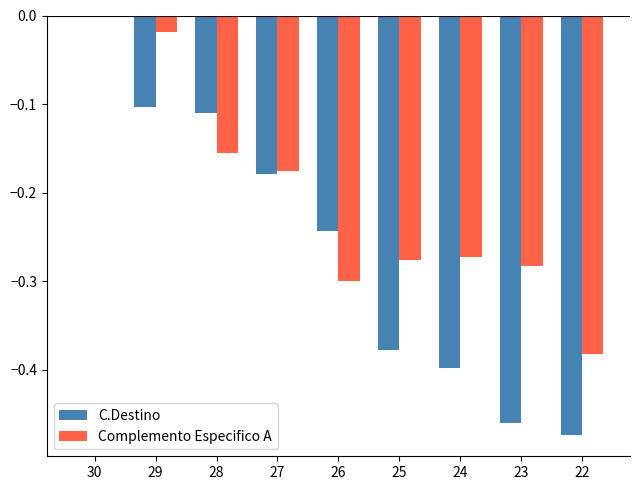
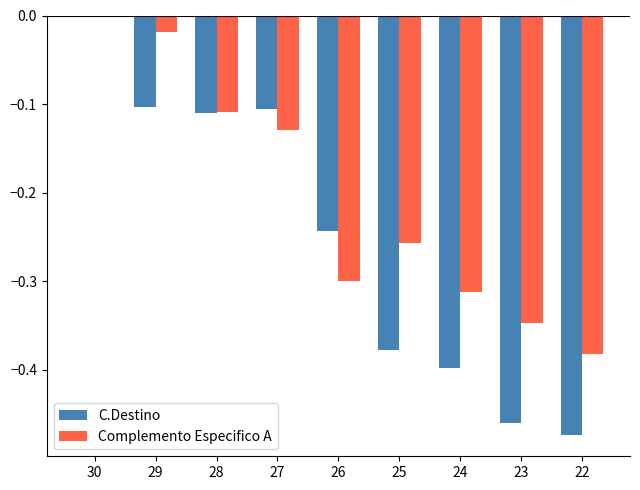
  {
    "C.Destino": {
      "30": 0.00,
      "29": -0.10,
      "28": -0.11,
-     "27": -0.18,
+     "27": -0.11,
      "26": -0.24,
      "25": -0.38,
      "24": -0.40,
      "23": -0.46,
      "22": -0.47
    },
    "Complemento Especifico A": {
      "30": 0.00,
      "29": -0.02,
-     "28": -0.16,
-     "27": -0.17,
+     "28": -0.11,
+     "27": -0.13,
      "26": -0.30,
-     "25": -0.28,
-     "24": -0.27,
-     "23": -0.28,
+     "25": -0.26,
+     "24": -0.31,
+     "23": -0.35,
      "22": -0.38
    }
  }
